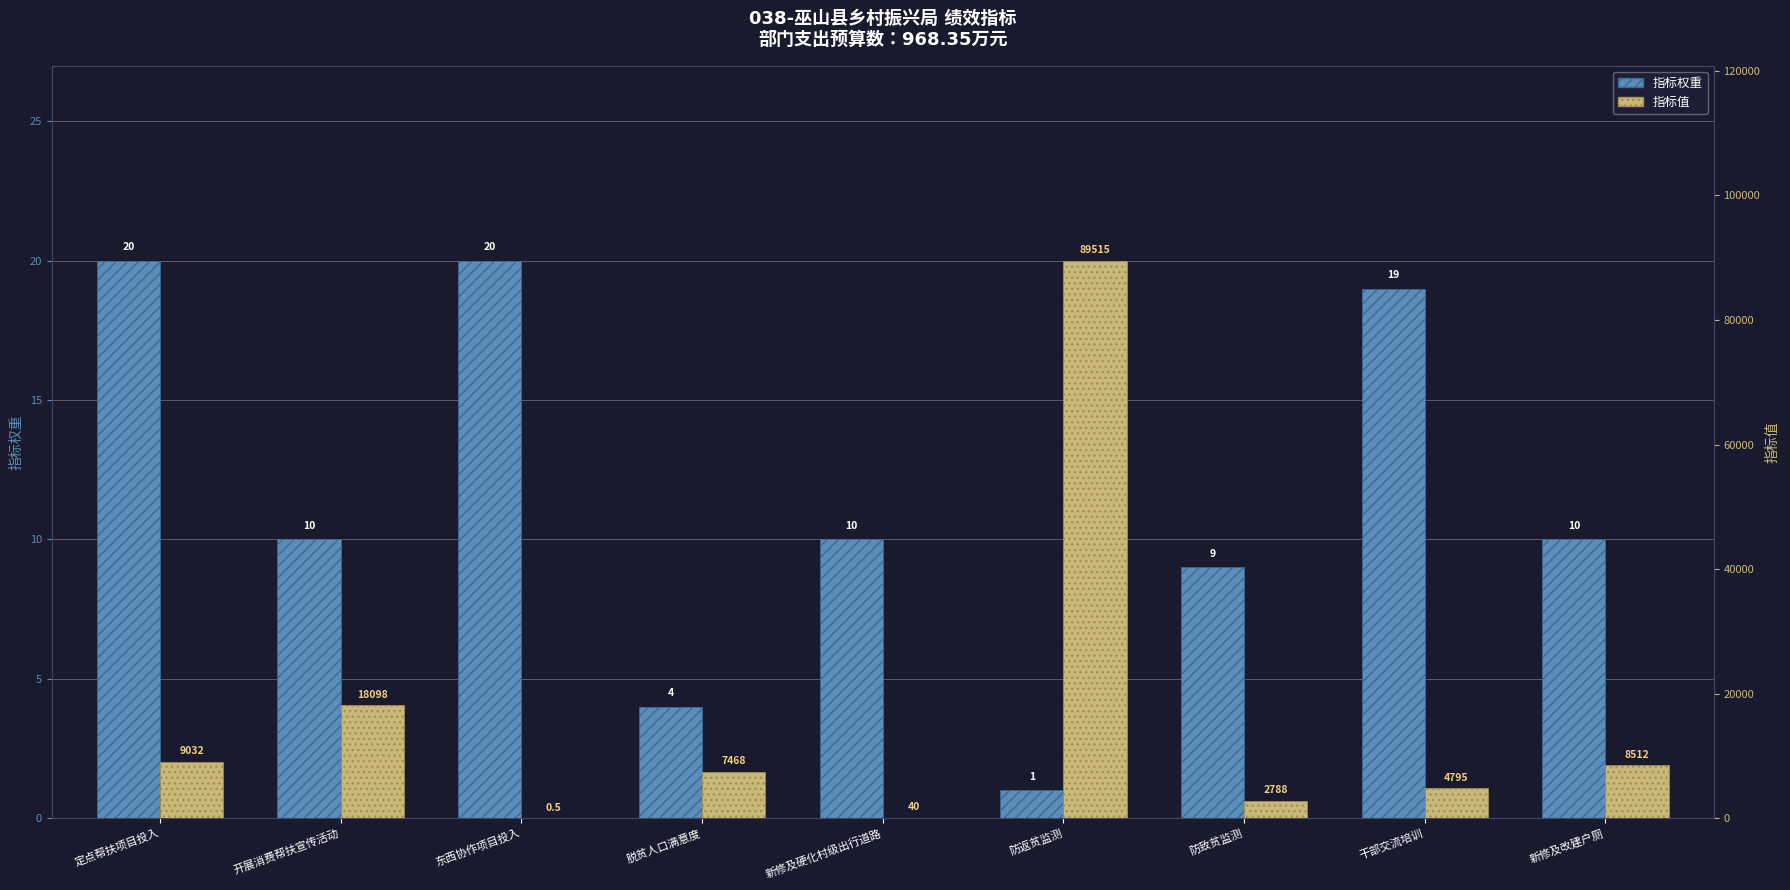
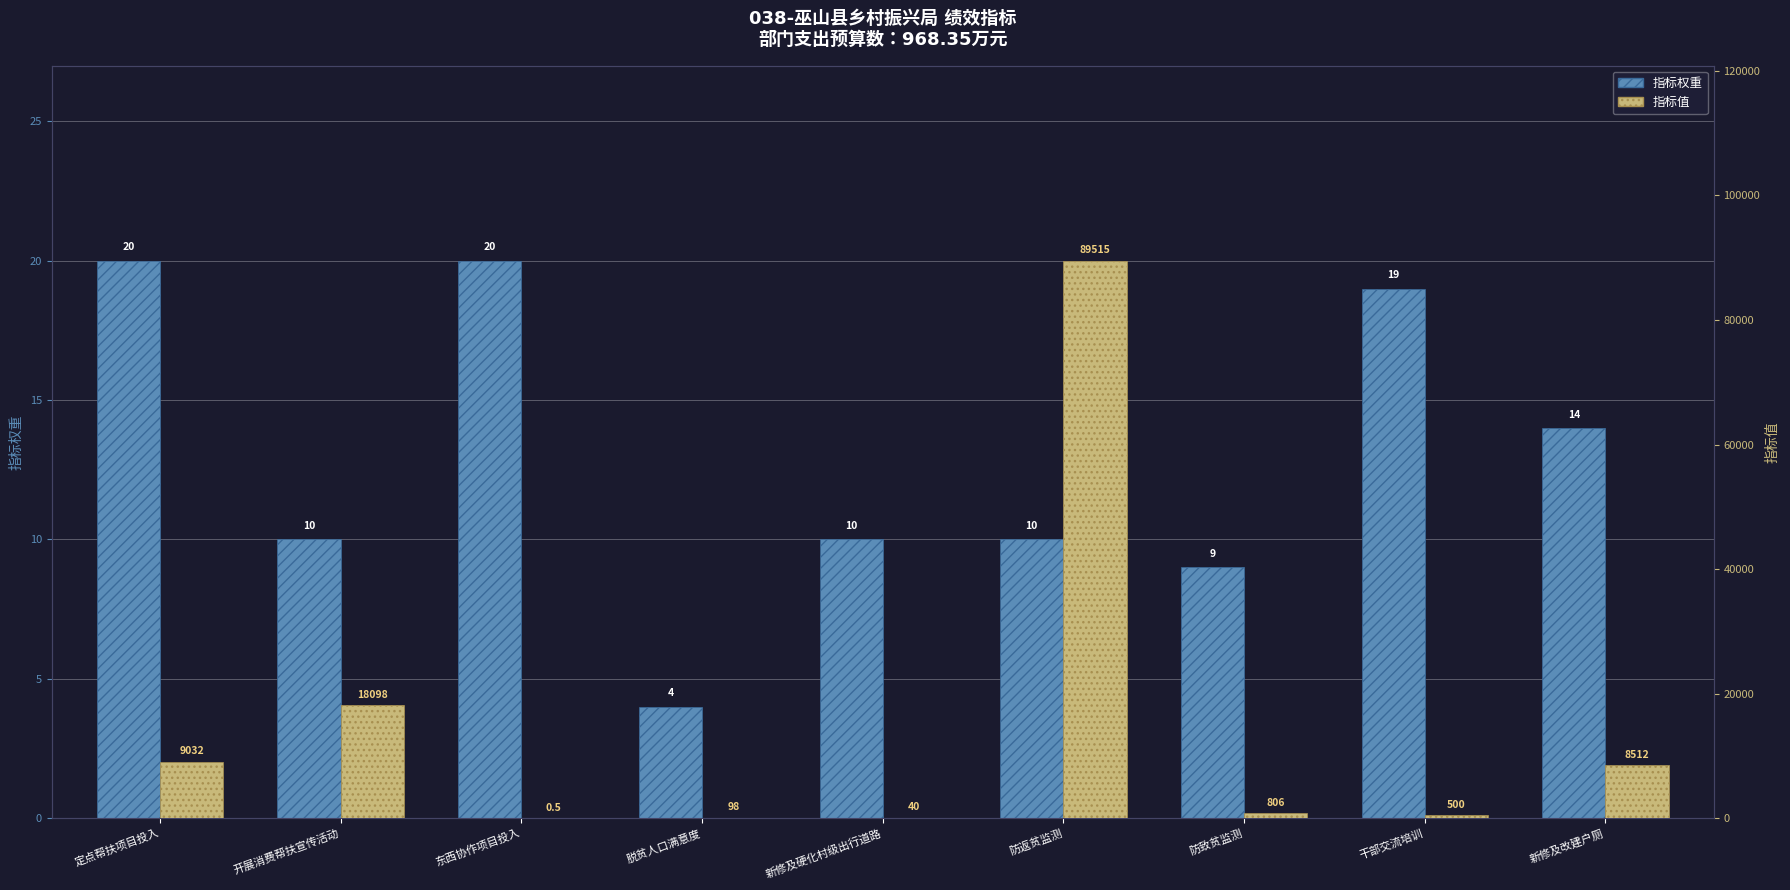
  {
    "指标权重": {
      "定点帮扶项目投入": 20,
      "开展消费帮扶宣传活动": 10,
      "东西协作项目投入": 20,
      "脱贫人口满意度": 4,
      "新修及硬化村级出行道路": 10,
-     "防返贫监测": 1,
+     "防返贫监测": 10,
      "防致贫监测": 9,
      "干部交流培训": 19,
-     "新修及改建户厕": 10
+     "新修及改建户厕": 14
    },
    "指标值": {
      "定点帮扶项目投入": 9032,
      "开展消费帮扶宣传活动": 18098,
      "东西协作项目投入": 0.5,
-     "脱贫人口满意度": 7468,
+     "脱贫人口满意度": 98,
      "新修及硬化村级出行道路": 40,
      "防返贫监测": 89515,
-     "防致贫监测": 2788,
-     "干部交流培训": 4795,
+     "防致贫监测": 806,
+     "干部交流培训": 500,
      "新修及改建户厕": 8512
    }
  }
